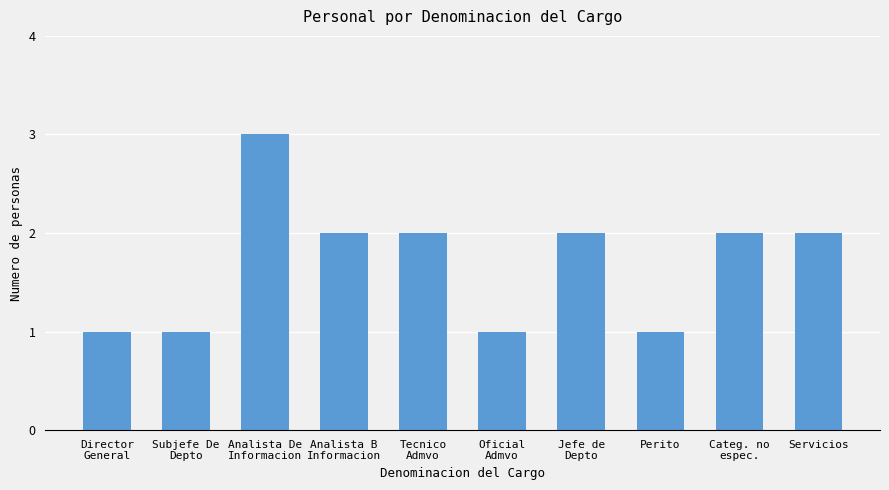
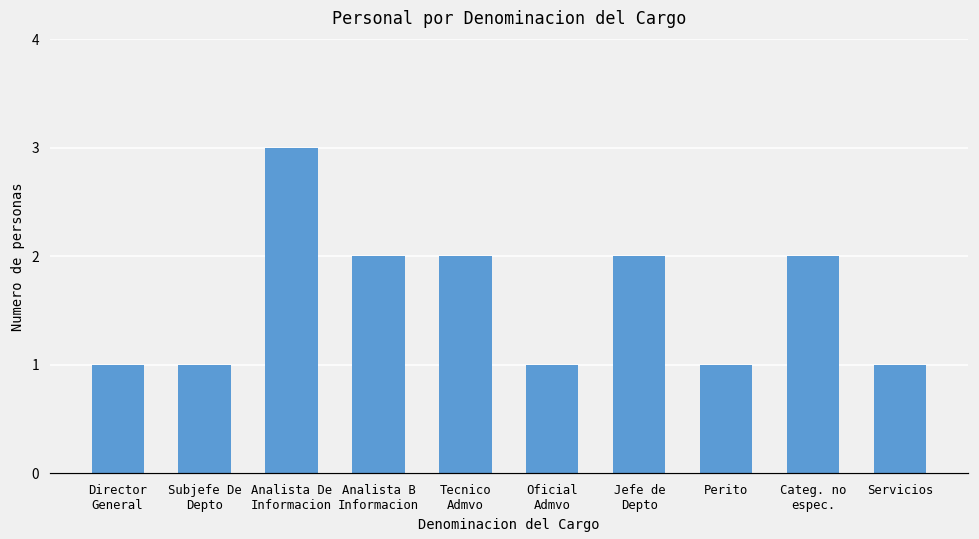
  {
    "Director General": 1,
    "Subjefe De Depto": 1,
    "Analista De Informacion": 3,
    "Analista B Informacion": 2,
    "Tecnico Admvo": 2,
    "Oficial Admvo": 1,
    "Jefe de Depto": 2,
    "Perito": 1,
    "Categ. no espec.": 2,
-   "Servicios": 2
+   "Servicios": 1
  }
